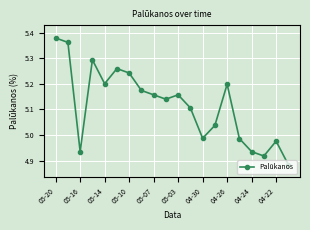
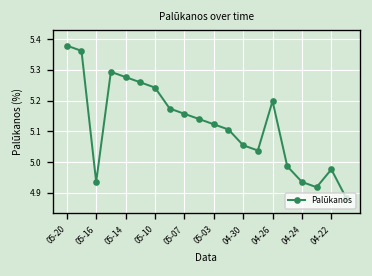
  {
    "05-20": 5.38,
    "05-16": 4.94,
-   "05-14": 5.20,
+   "05-14": 5.28,
    "05-10": 5.24,
    "05-07": 5.16,
-   "05-03": 5.16,
-   "04-30": 4.99,
+   "05-03": 5.12,
+   "04-30": 5.05,
    "04-26": 5.20,
    "04-24": 4.94,
    "04-22": 4.98
  }
